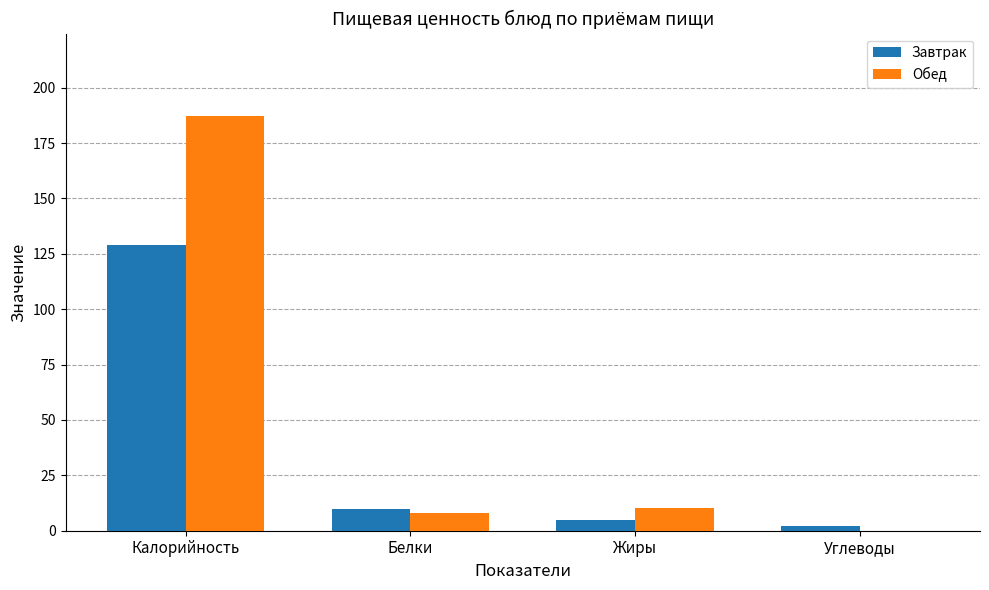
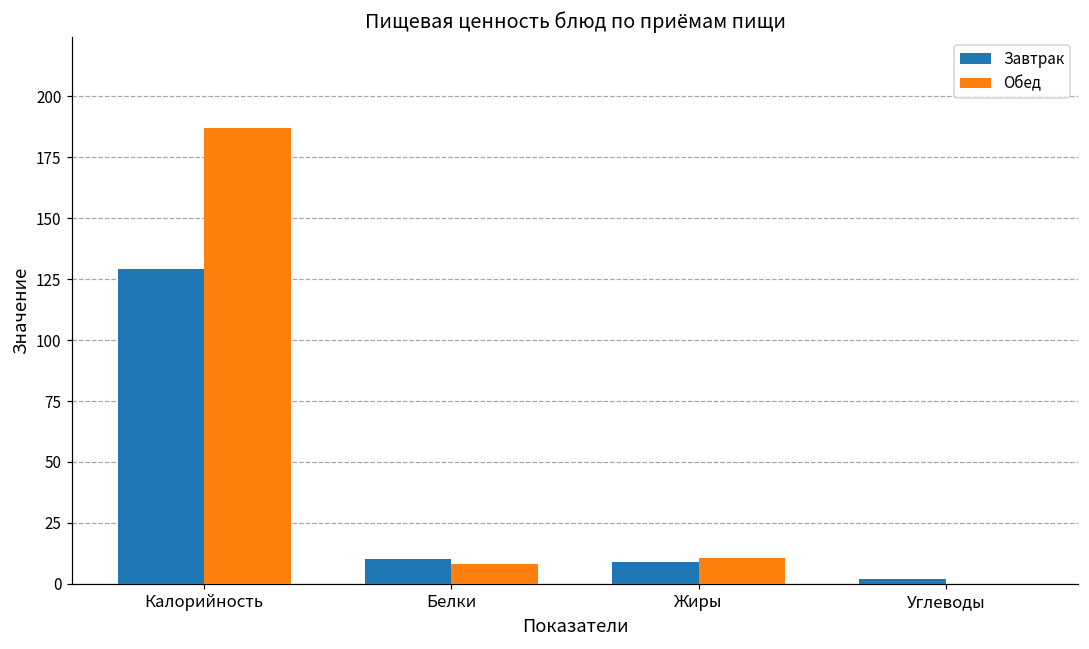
  {
    "Завтрак": {
      "Калорийность": 129,
      "Белки": 10,
-     "Жиры": 5,
+     "Жиры": 9,
      "Углеводы": 2
    },
    "Обед": {
      "Калорийность": 187,
      "Белки": 8,
      "Жиры": 10,
      "Углеводы": 0
    }
  }
